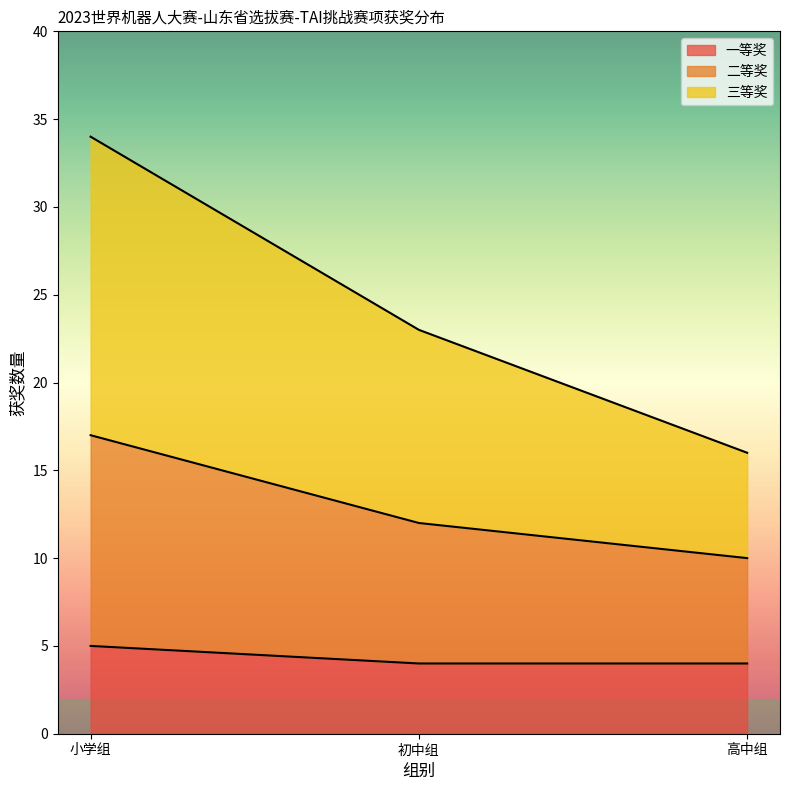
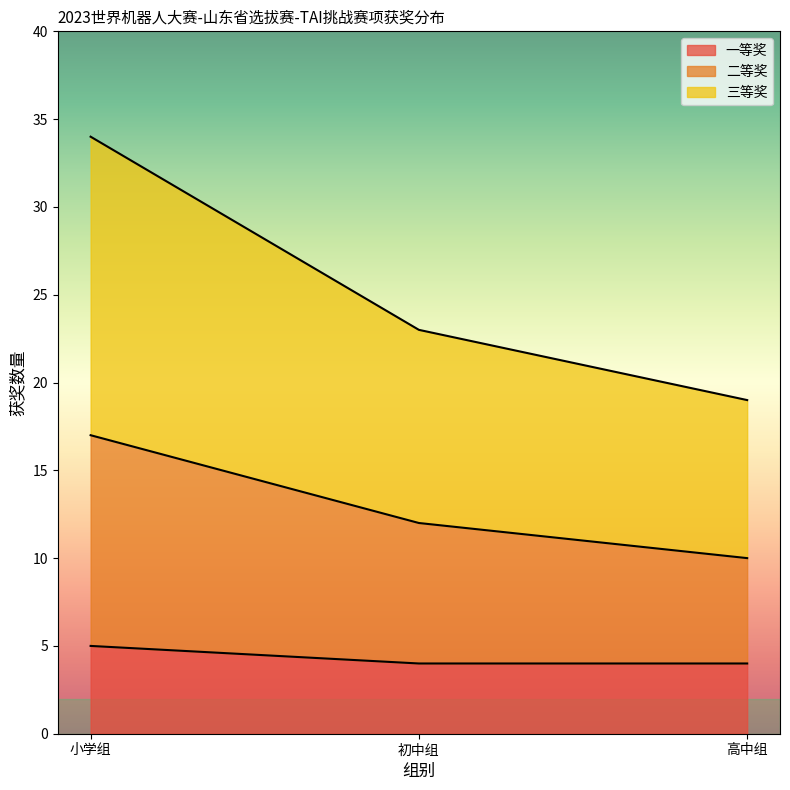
  {
    "三等奖": {
      "小学组": 17,
      "初中组": 11,
-     "高中组": 6
+     "高中组": 9
    }
  }
